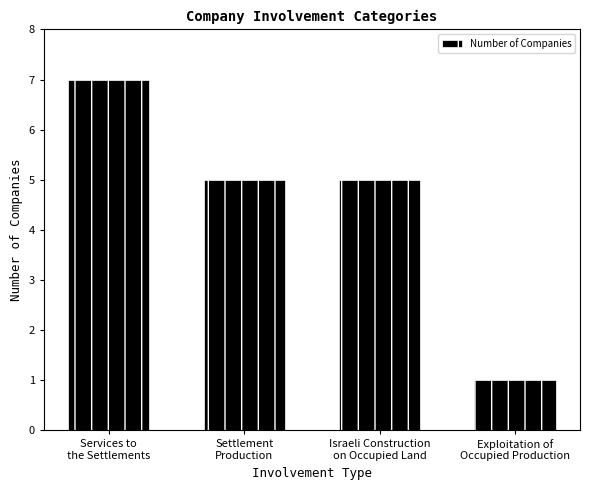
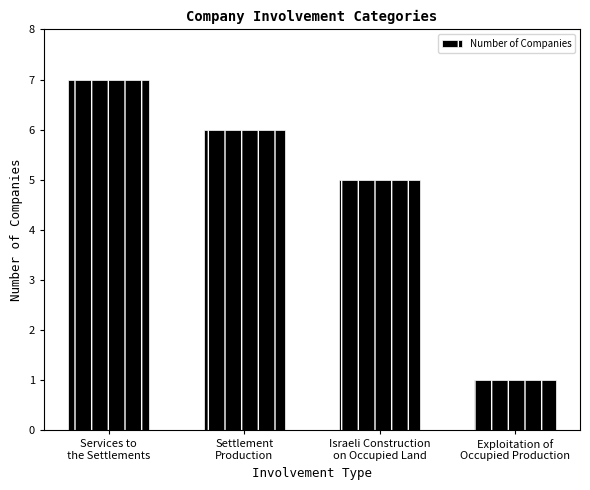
  {
    "Services to the Settlements": 7,
-   "Settlement Production": 5,
+   "Settlement Production": 6,
    "Israeli Construction on Occupied Land": 5,
    "Exploitation of Occupied Production": 1
  }
